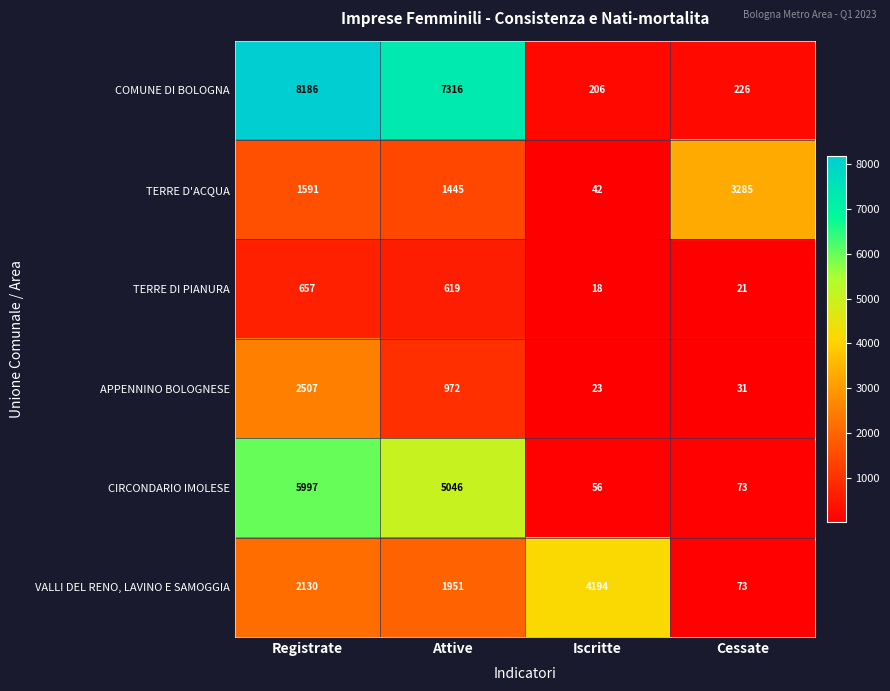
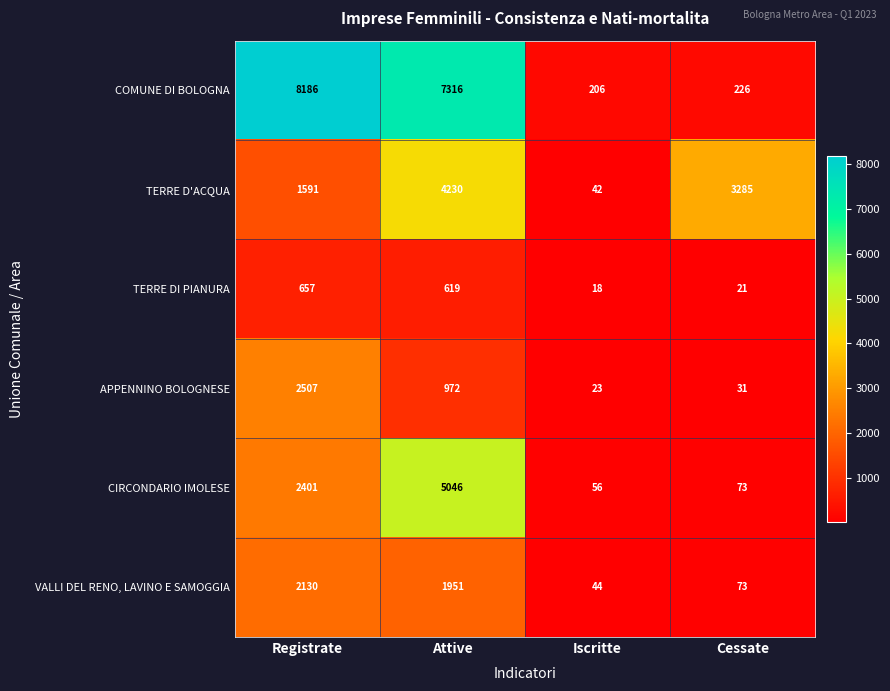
  {
    "COMUNE DI BOLOGNA": {
      "Registrate": 8186,
      "Attive": 7316,
      "Iscritte": 206,
      "Cessate": 226
    },
    "TERRE D'ACQUA": {
      "Registrate": 1591,
-     "Attive": 1445,
+     "Attive": 4230,
      "Iscritte": 42,
      "Cessate": 3285
    },
    "TERRE DI PIANURA": {
      "Registrate": 657,
      "Attive": 619,
      "Iscritte": 18,
      "Cessate": 21
    },
    "APPENNINO BOLOGNESE": {
      "Registrate": 2507,
      "Attive": 972,
      "Iscritte": 23,
      "Cessate": 31
    },
    "CIRCONDARIO IMOLESE": {
-     "Registrate": 5997,
+     "Registrate": 2401,
      "Attive": 5046,
      "Iscritte": 56,
      "Cessate": 73
    },
    "VALLI DEL RENO, LAVINO E SAMOGGIA": {
      "Registrate": 2130,
      "Attive": 1951,
-     "Iscritte": 4194,
+     "Iscritte": 44,
      "Cessate": 73
    }
  }
